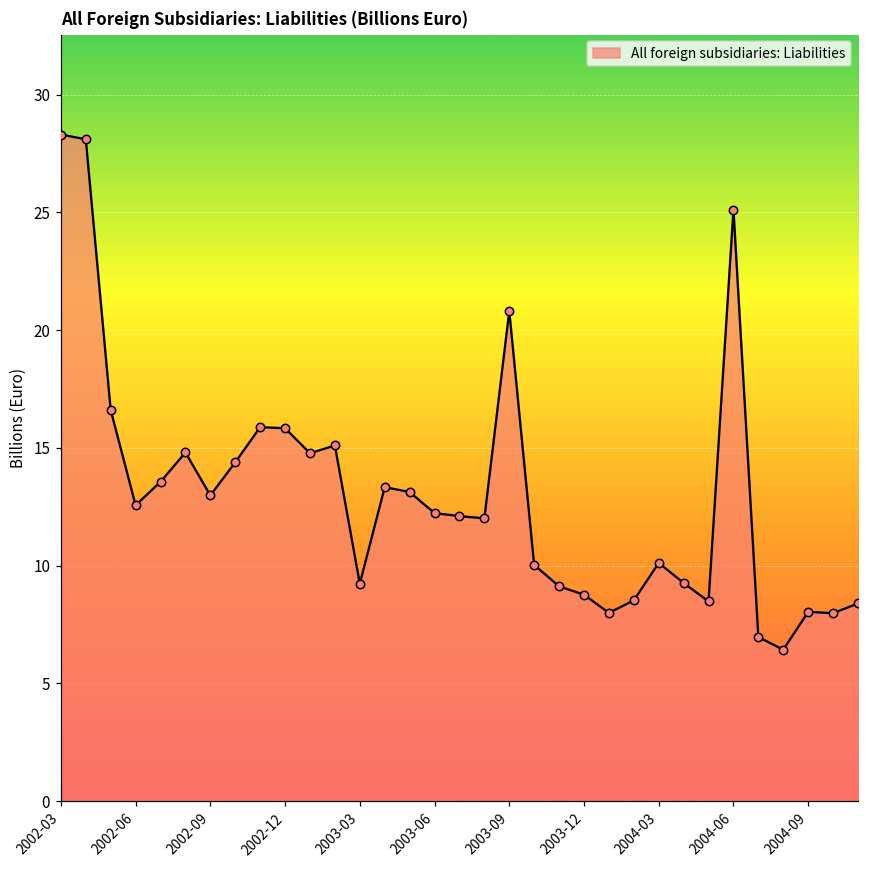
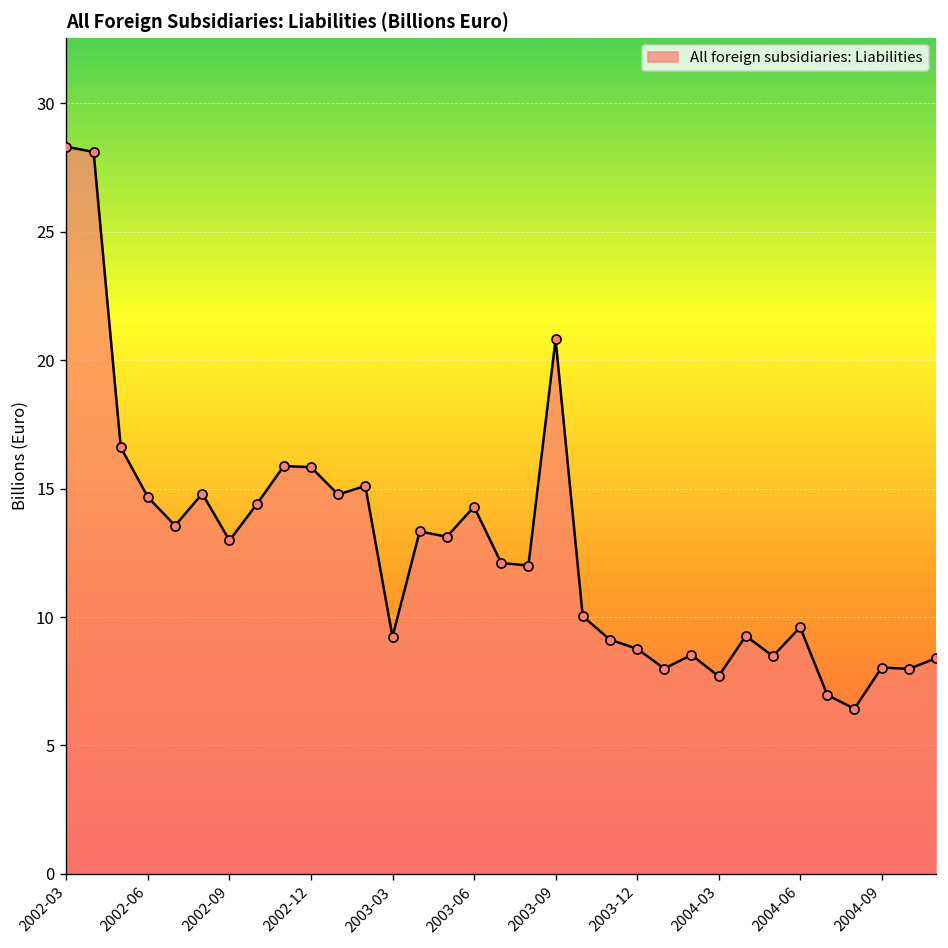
  {
    "2002-03": 28.3,
-   "2002-06": 12.6,
+   "2002-06": 14.7,
    "2002-09": 13.0,
    "2002-12": 15.8,
    "2003-03": 9.2,
-   "2003-06": 12.2,
+   "2003-06": 14.3,
    "2003-09": 20.8,
    "2003-12": 8.8,
-   "2004-03": 10.1,
-   "2004-06": 25.1,
+   "2004-03": 7.7,
+   "2004-06": 9.6,
    "2004-09": 8.0
  }
